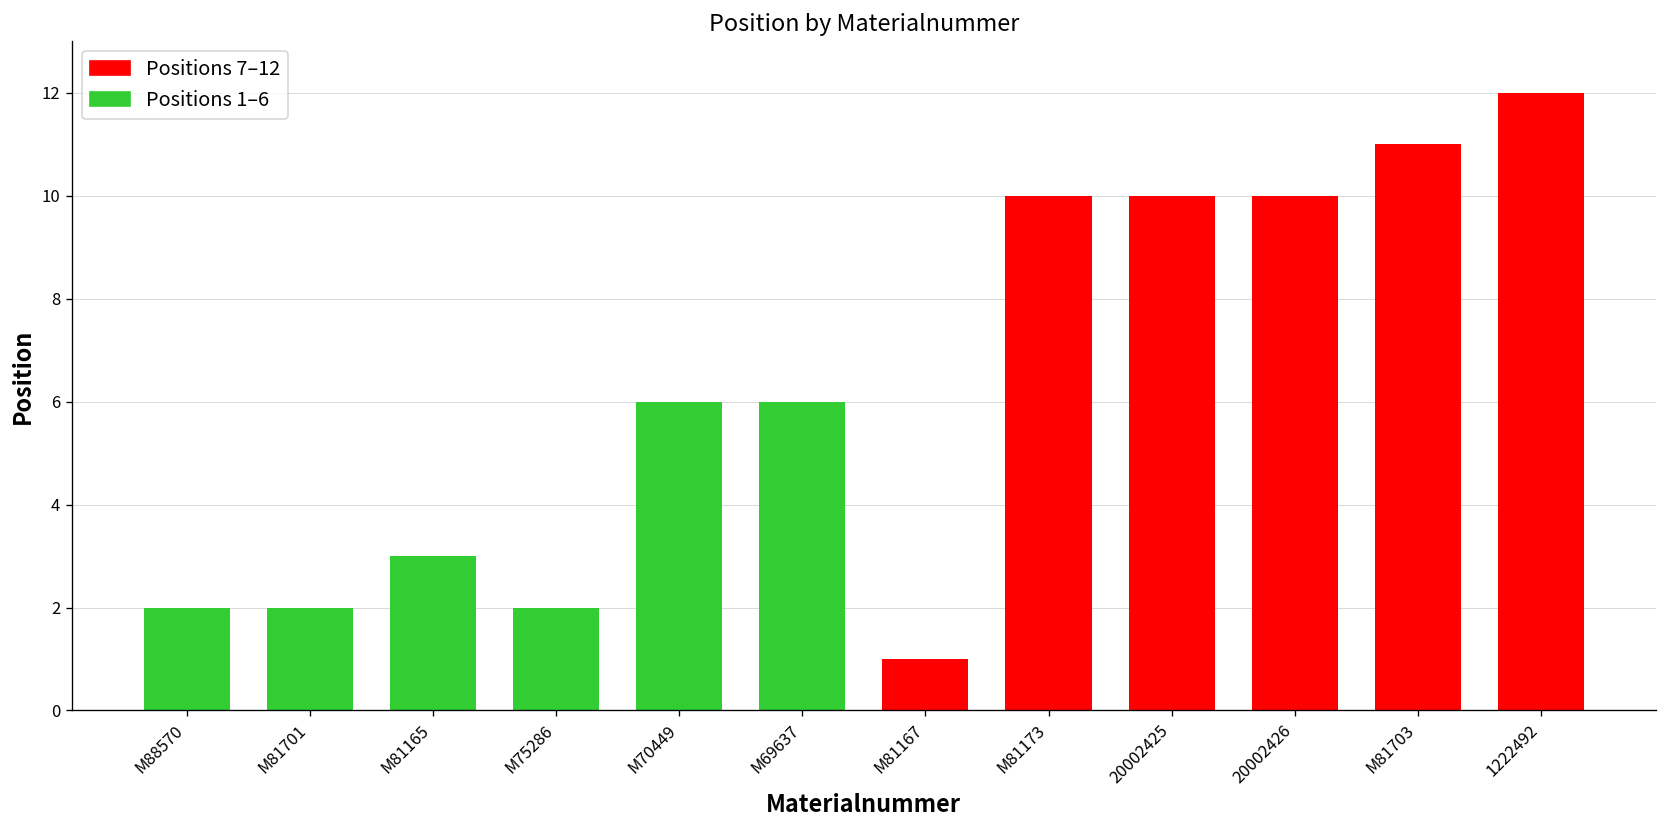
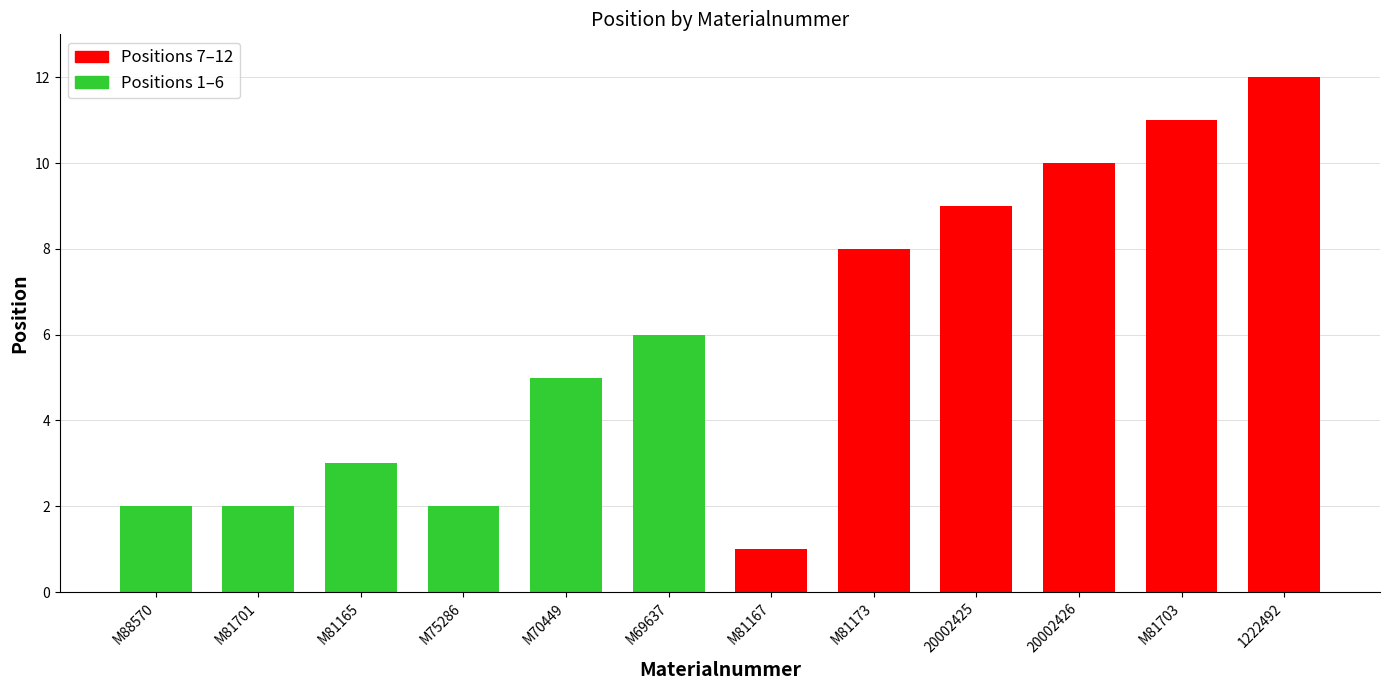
  {
    "M88570": 2,
    "M81701": 2,
    "M81165": 3,
    "M75286": 2,
-   "M70449": 6,
+   "M70449": 5,
    "M69637": 6,
    "M81167": 1,
-   "M81173": 10,
-   "20002425": 10,
+   "M81173": 8,
+   "20002425": 9,
    "20002426": 10,
    "M81703": 11,
    "1222492": 12
  }
